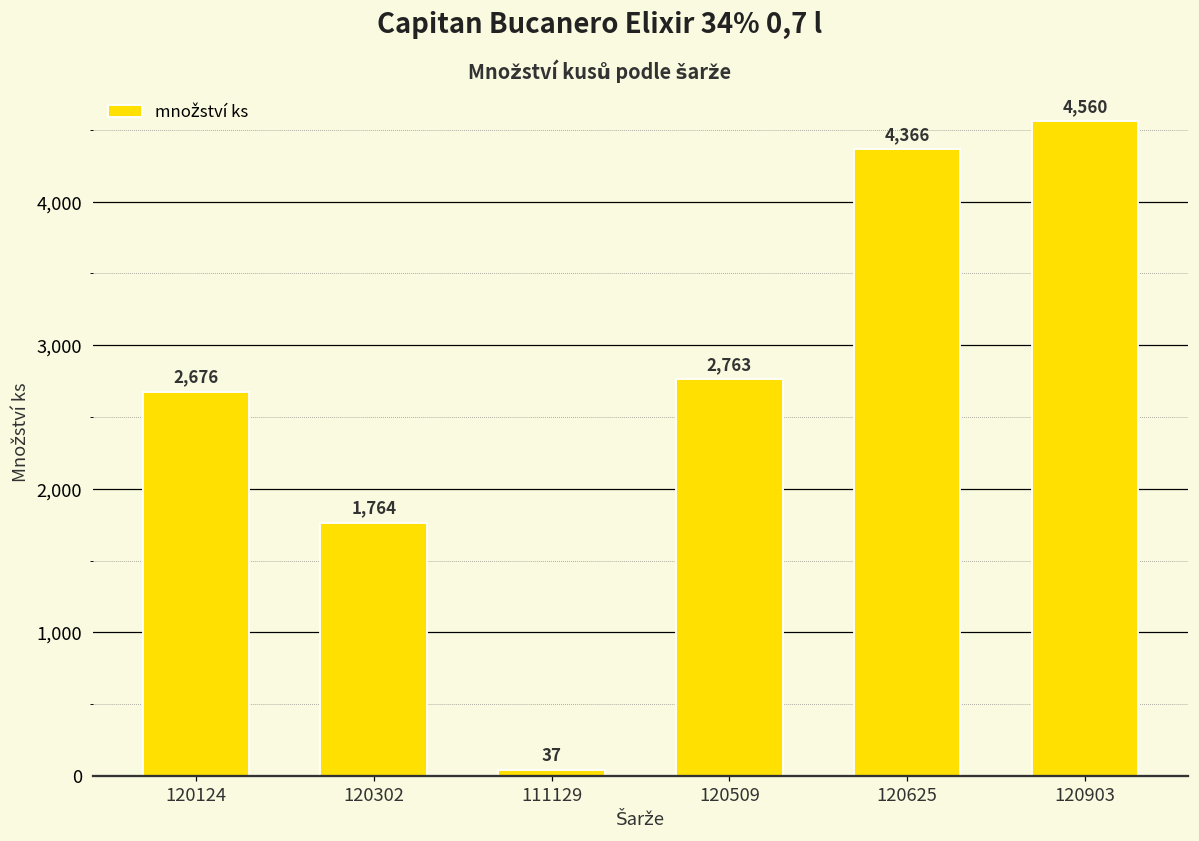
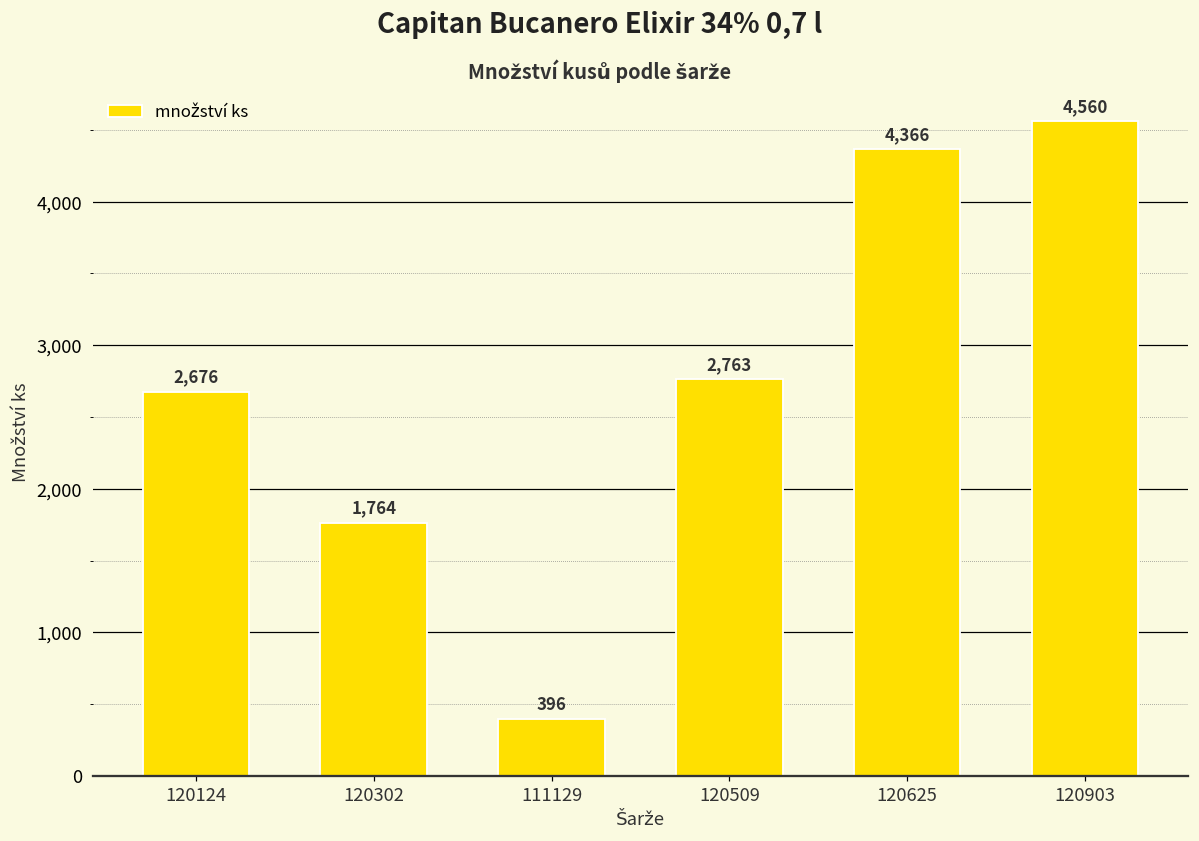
  {
    "120124": "2,676",
    "120302": "1,764",
-   "111129": "37",
+   "111129": "396",
    "120509": "2,763",
    "120625": "4,366",
    "120903": "4,560"
  }
